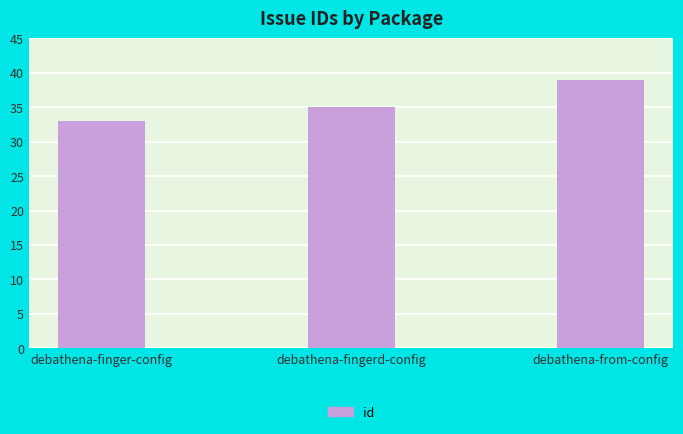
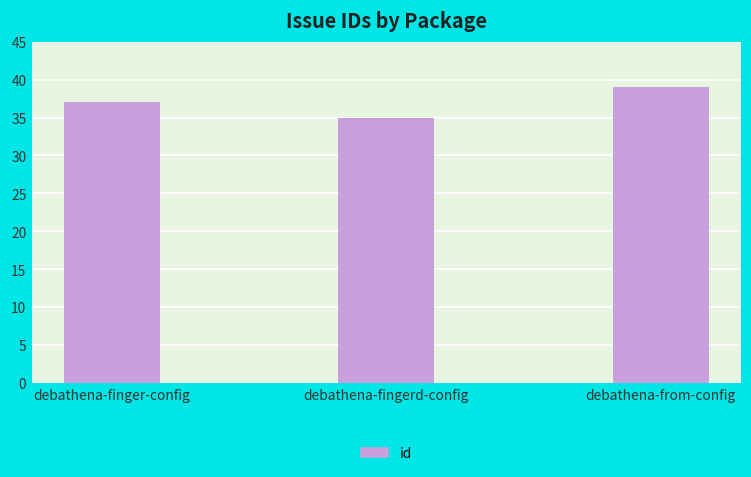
  {
-   "debathena-finger-config": 33,
+   "debathena-finger-config": 37,
    "debathena-fingerd-config": 35,
    "debathena-from-config": 39
  }
